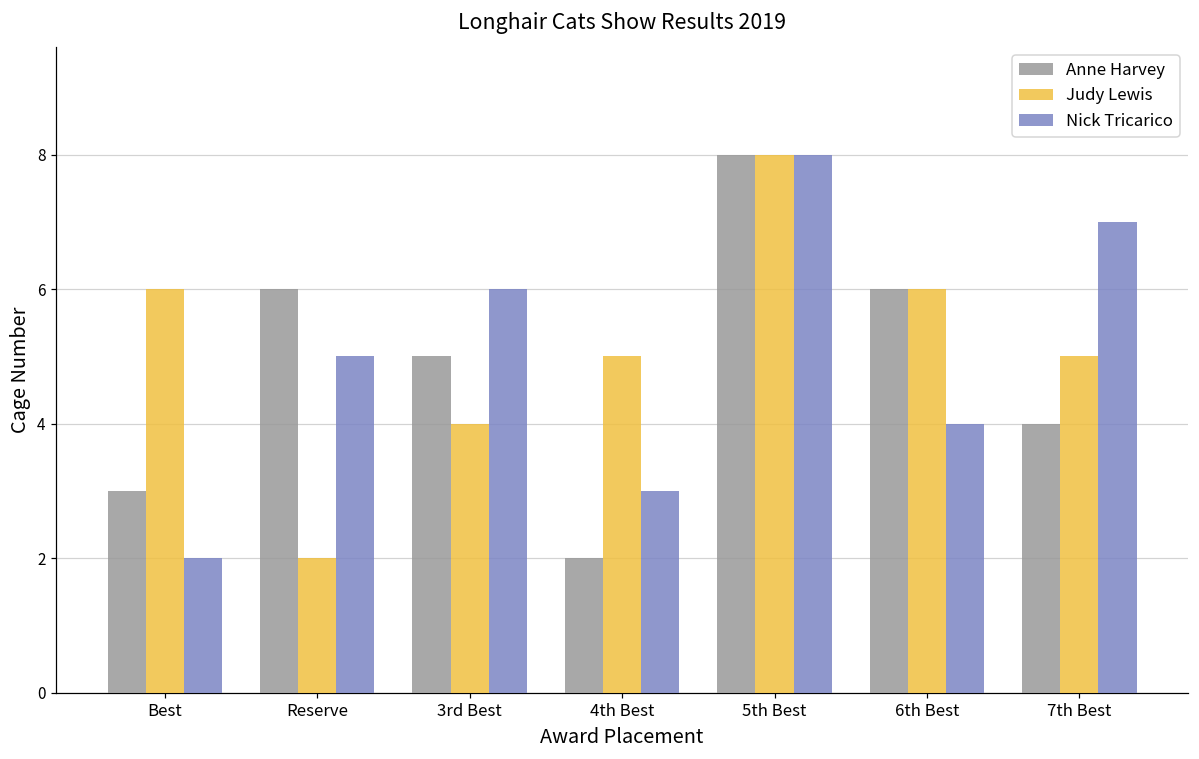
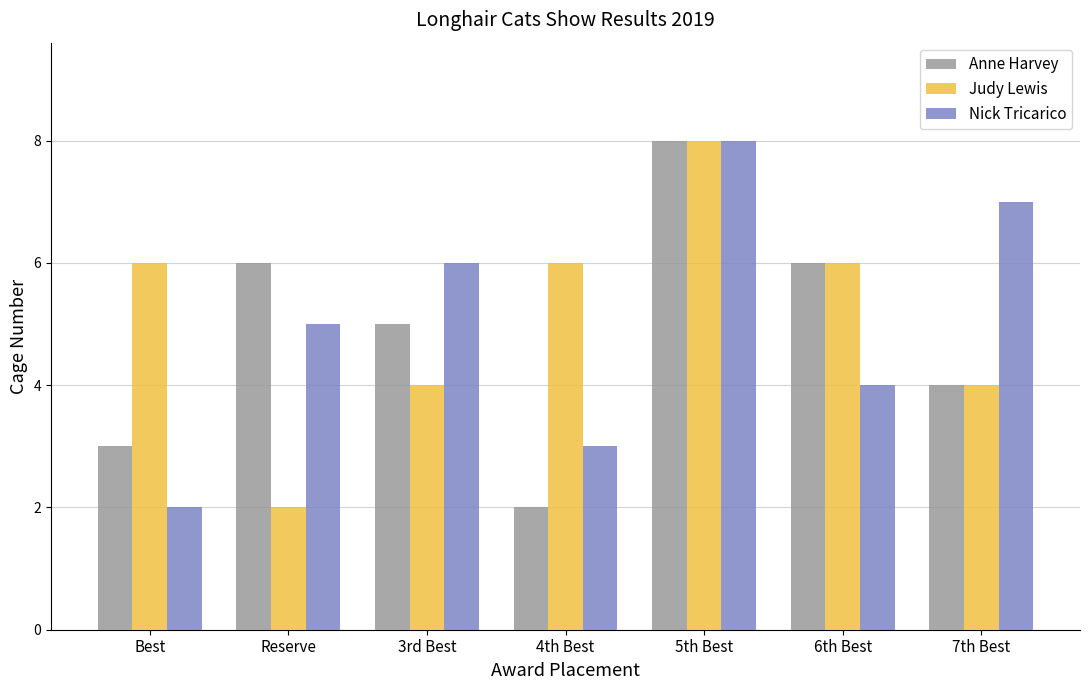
  {
    "Judy Lewis": {
      "Best": 6,
      "Reserve": 2,
      "3rd Best": 4,
-     "4th Best": 5,
+     "4th Best": 6,
      "5th Best": 8,
      "6th Best": 6,
-     "7th Best": 5
+     "7th Best": 4
    }
  }
